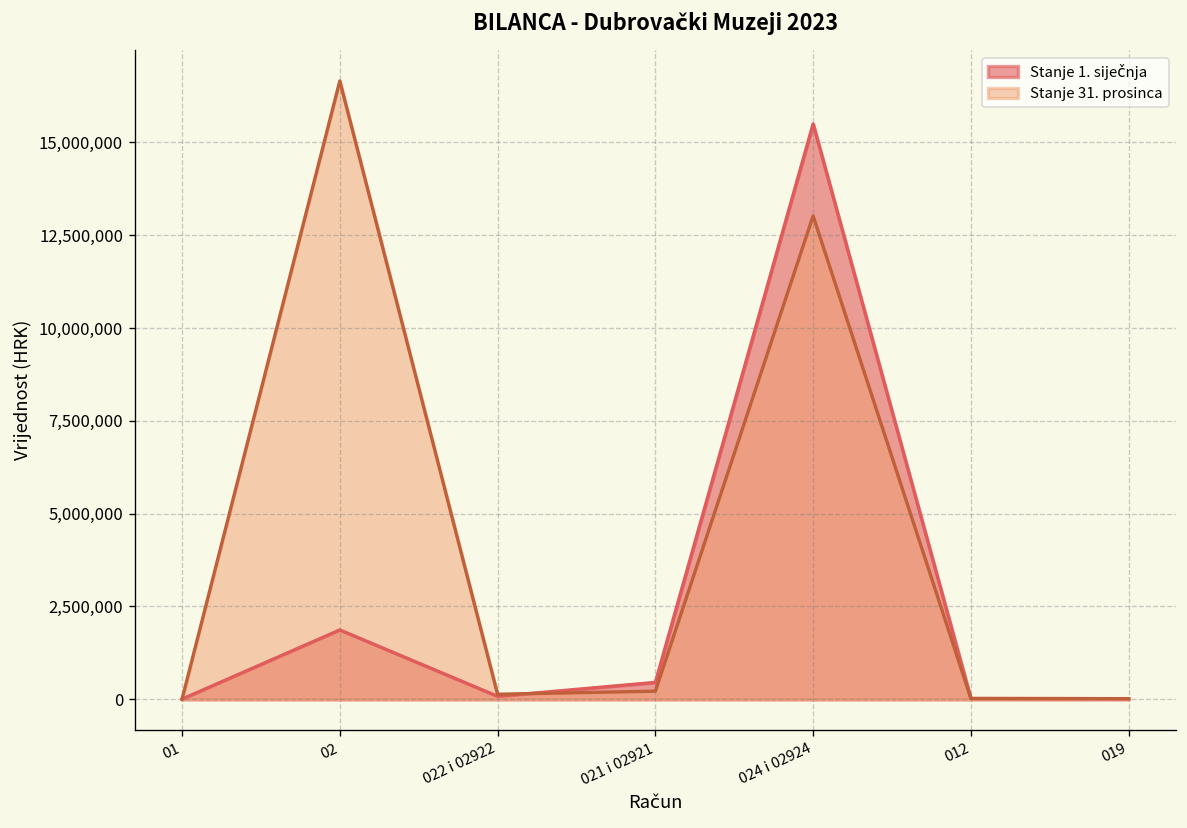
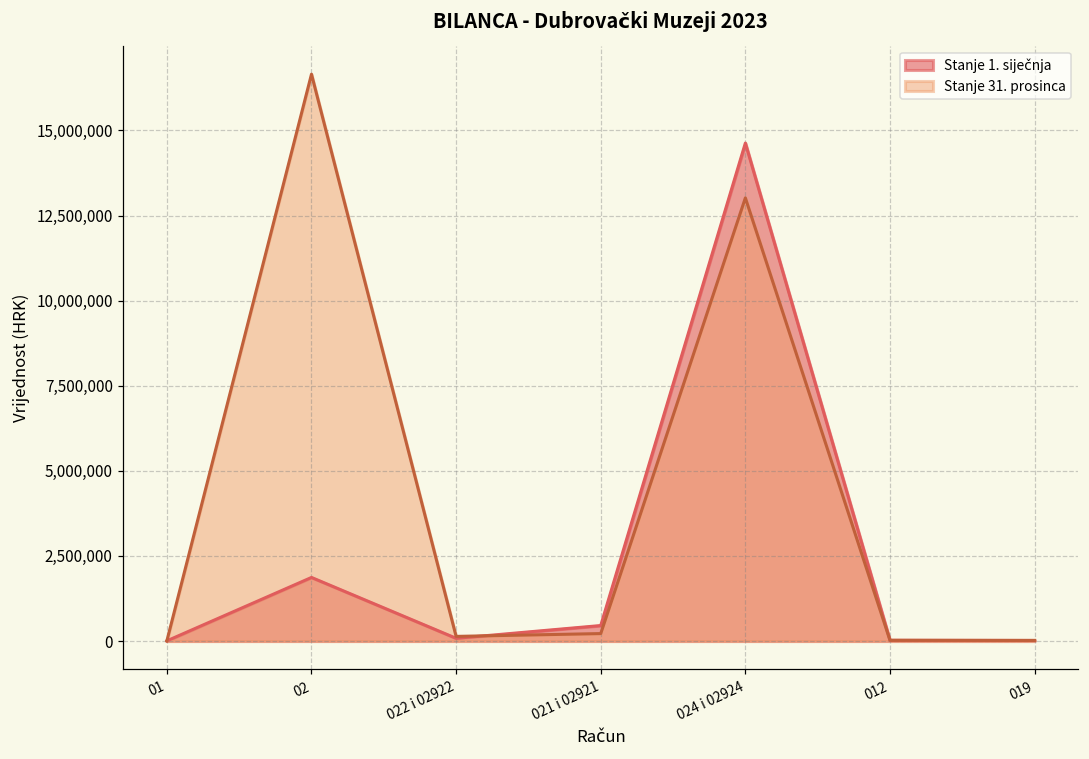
  {
    "Stanje 1. siječnja": {
      "02": "1,900,000",
      "021 i 02921": "500,000",
-     "024 i 02924": "15,500,000"
+     "024 i 02924": "14,600,000"
    },
    "Stanje 31. prosinca": {
      "02": "16,700,000",
      "021 i 02921": "200,000",
      "024 i 02924": "13,000,000"
    }
  }
